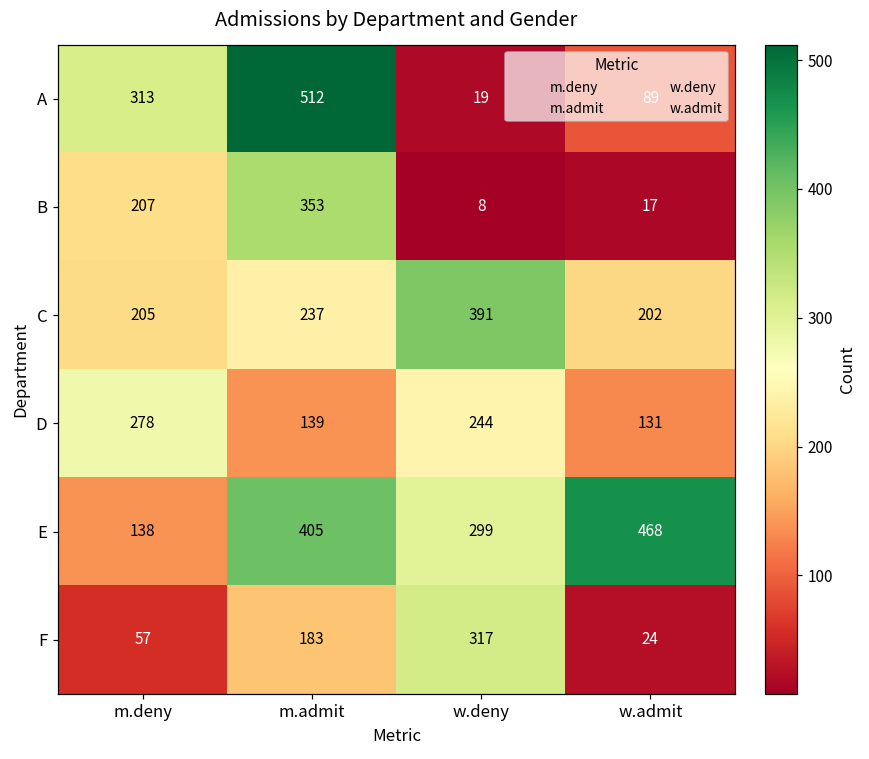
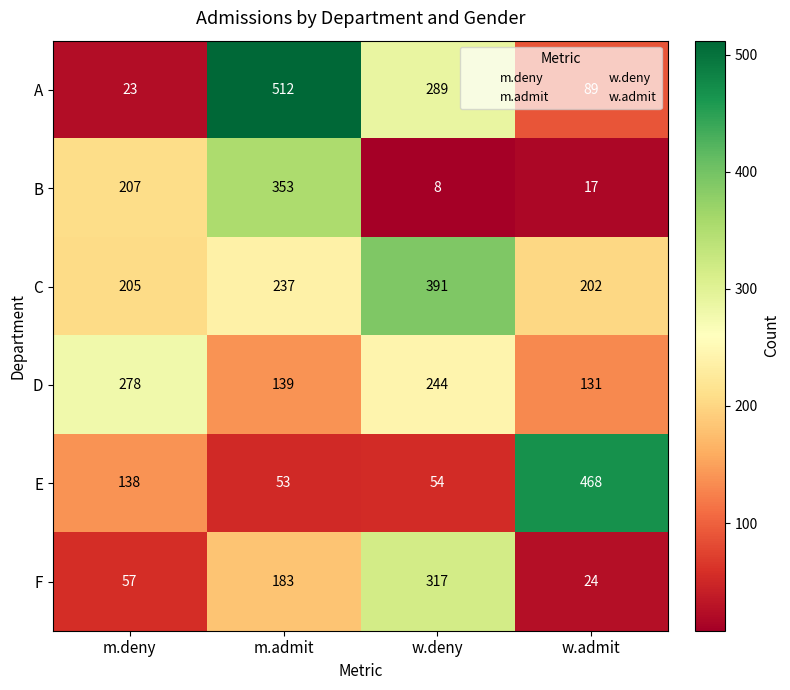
  {
    "A": {
-     "m.deny": 313,
+     "m.deny": 23,
      "m.admit": 512,
-     "w.deny": 19
+     "w.deny": 289
    },
    "B": {
      "m.deny": 207,
      "m.admit": 353,
      "w.deny": 8,
      "w.admit": 17
    },
    "C": {
      "m.deny": 205,
      "m.admit": 237,
      "w.deny": 391,
      "w.admit": 202
    },
    "D": {
      "m.deny": 278,
      "m.admit": 139,
      "w.deny": 244,
      "w.admit": 131
    },
    "E": {
      "m.deny": 138,
-     "m.admit": 405,
-     "w.deny": 299,
+     "m.admit": 53,
+     "w.deny": 54,
      "w.admit": 468
    },
    "F": {
      "m.deny": 57,
      "m.admit": 183,
      "w.deny": 317,
      "w.admit": 24
    }
  }
